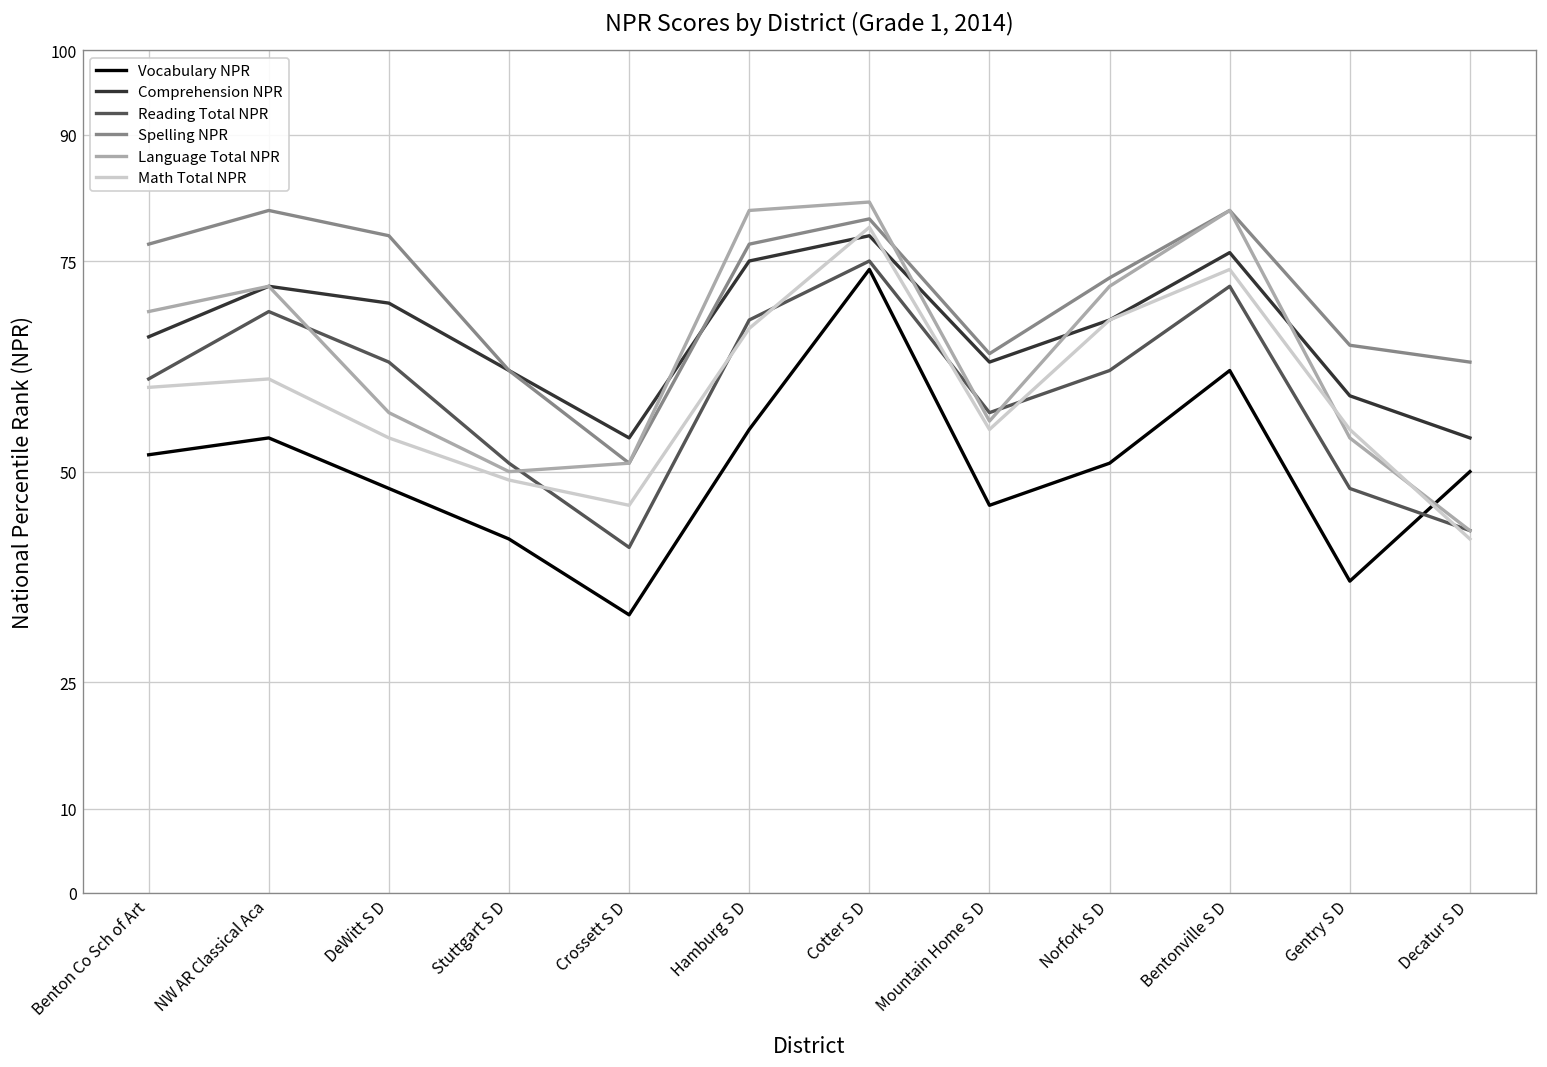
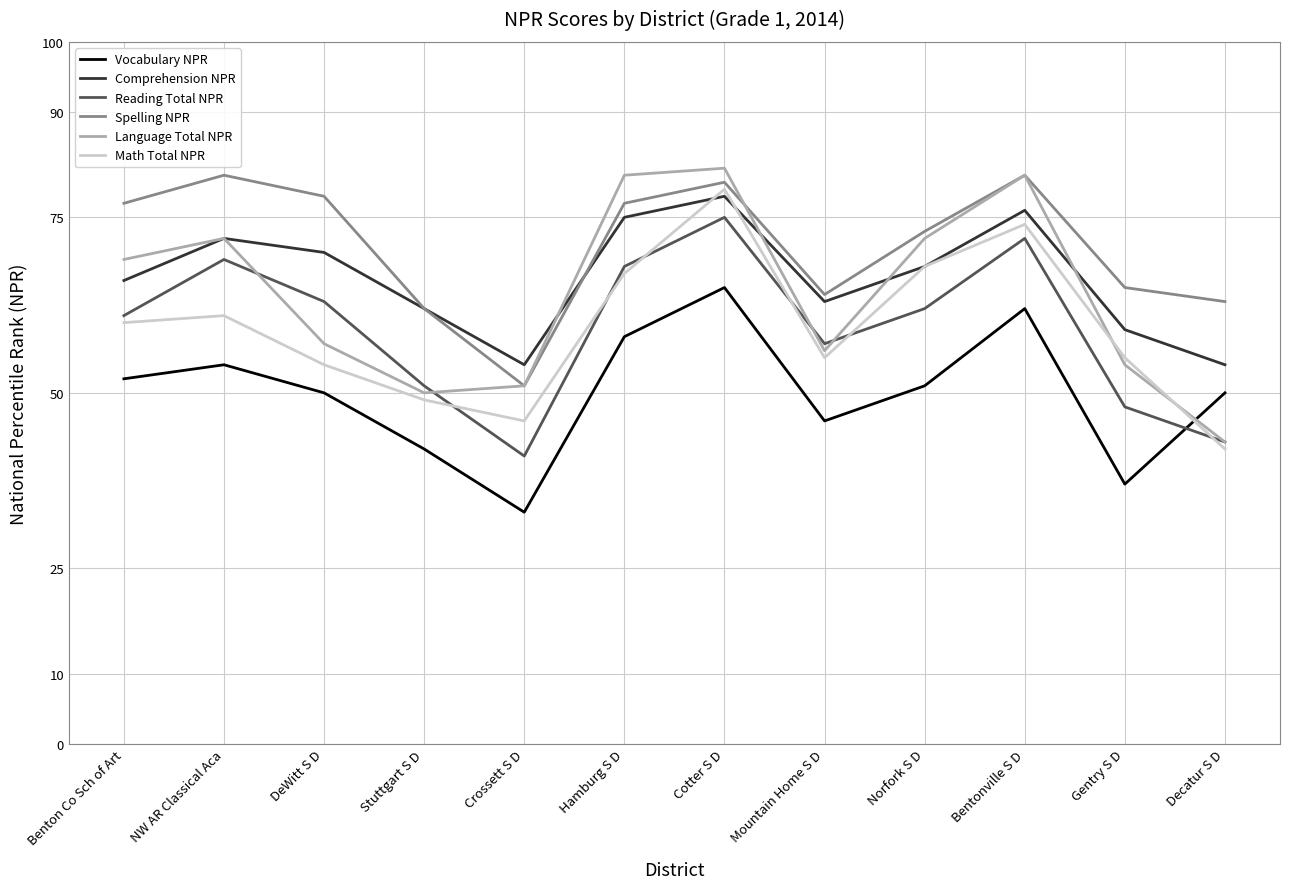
  {
    "Vocabulary NPR": {
      "Benton Co Sch of Art": 52,
      "NW AR Classical Aca": 54,
-     "DeWitt S D": 48,
+     "DeWitt S D": 50,
      "Stuttgart S D": 42,
      "Crossett S D": 33,
-     "Hamburg S D": 55,
-     "Cotter S D": 74,
+     "Hamburg S D": 58,
+     "Cotter S D": 65,
      "Mountain Home S D": 46,
      "Norfork S D": 51,
      "Bentonville S D": 62,
      "Gentry S D": 37,
      "Decatur S D": 50
    }
  }
